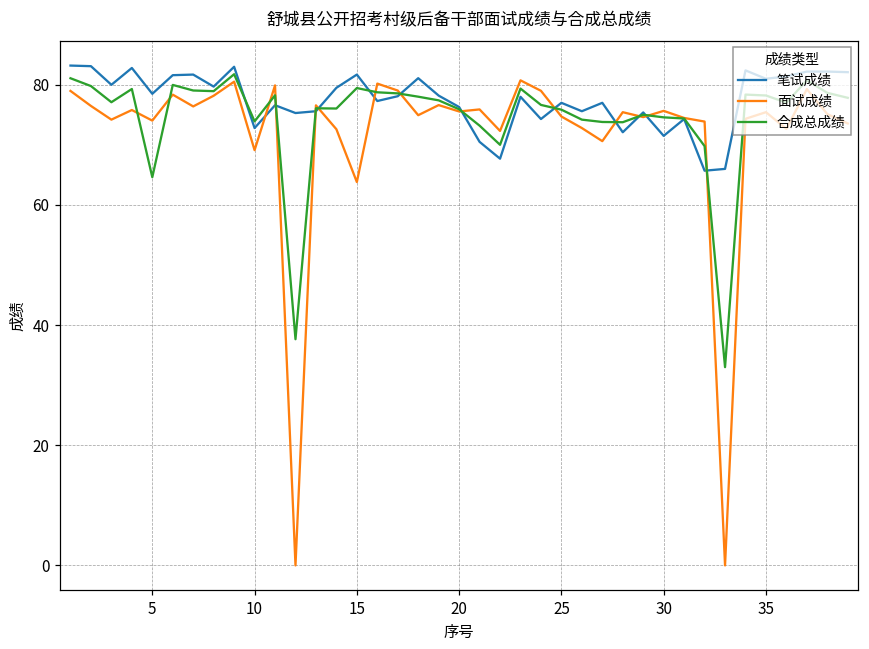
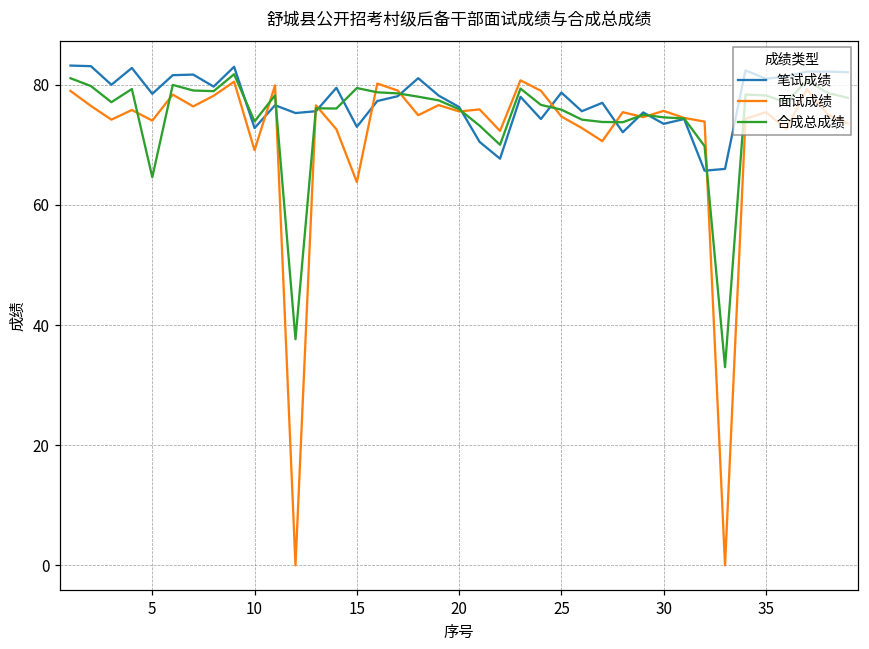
  {
    "笔试成绩": {
      "5": 79,
      "10": 73,
-     "15": 82,
-     "25": 77,
-     "30": 72
+     "15": 73,
+     "25": 79,
+     "30": 74
    },
    "面试成绩": {
      "5": 74,
      "10": 69,
      "15": 64,
      "25": 75,
      "30": 76
    },
    "合成总成绩": {
      "5": 65,
      "10": 74,
      "15": 79,
      "25": 76,
      "30": 75
    }
  }
